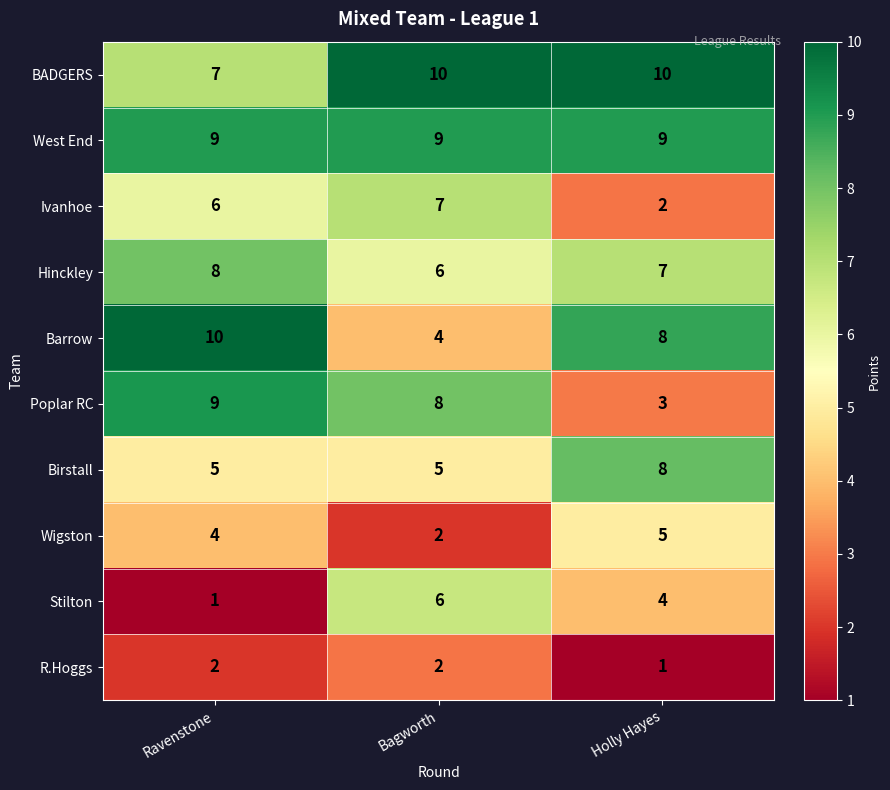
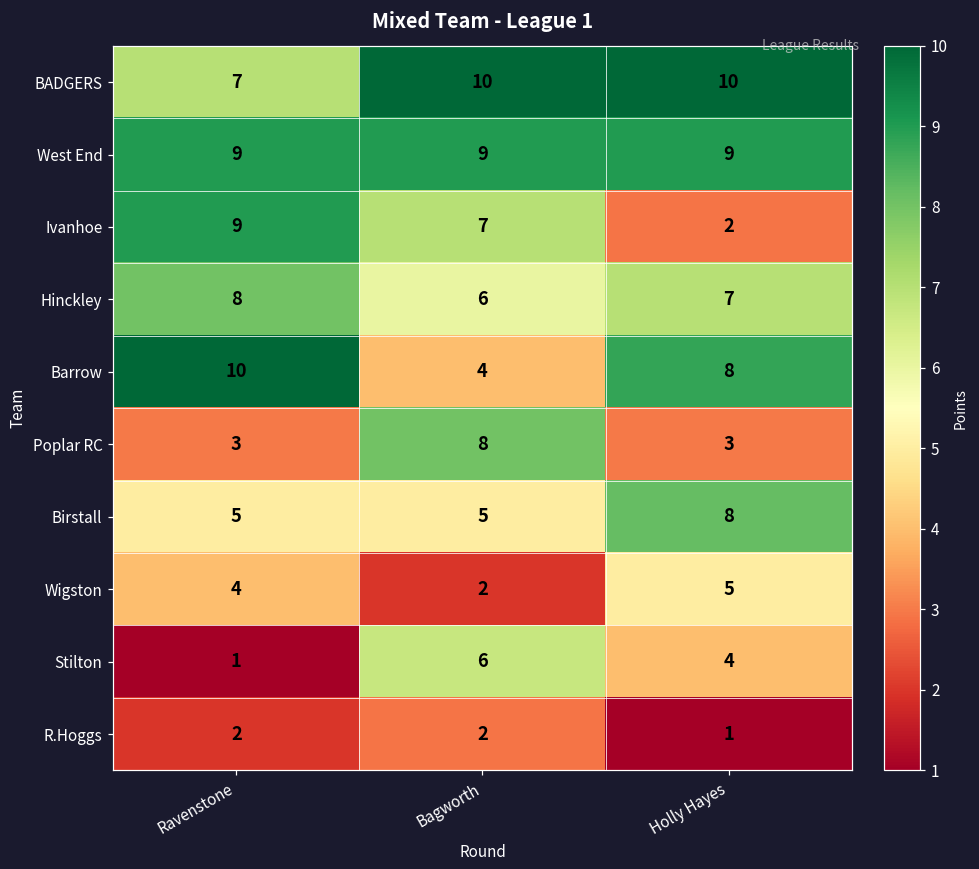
  {
    "BADGERS": {
      "Ravenstone": 7,
      "Bagworth": 10,
      "Holly Hayes": 10
    },
    "West End": {
      "Ravenstone": 9,
      "Bagworth": 9,
      "Holly Hayes": 9
    },
    "Ivanhoe": {
-     "Ravenstone": 6,
+     "Ravenstone": 9,
      "Bagworth": 7,
      "Holly Hayes": 2
    },
    "Hinckley": {
      "Ravenstone": 8,
      "Bagworth": 6,
      "Holly Hayes": 7
    },
    "Barrow": {
      "Ravenstone": 10,
      "Bagworth": 4,
      "Holly Hayes": 8
    },
    "Poplar RC": {
-     "Ravenstone": 9,
+     "Ravenstone": 3,
      "Bagworth": 8,
      "Holly Hayes": 3
    },
    "Birstall": {
      "Ravenstone": 5,
      "Bagworth": 5,
      "Holly Hayes": 8
    },
    "Wigston": {
      "Ravenstone": 4,
      "Bagworth": 2,
      "Holly Hayes": 5
    },
    "Stilton": {
      "Ravenstone": 1,
      "Bagworth": 6,
      "Holly Hayes": 4
    },
    "R.Hoggs": {
      "Ravenstone": 2,
      "Bagworth": 2,
      "Holly Hayes": 1
    }
  }
